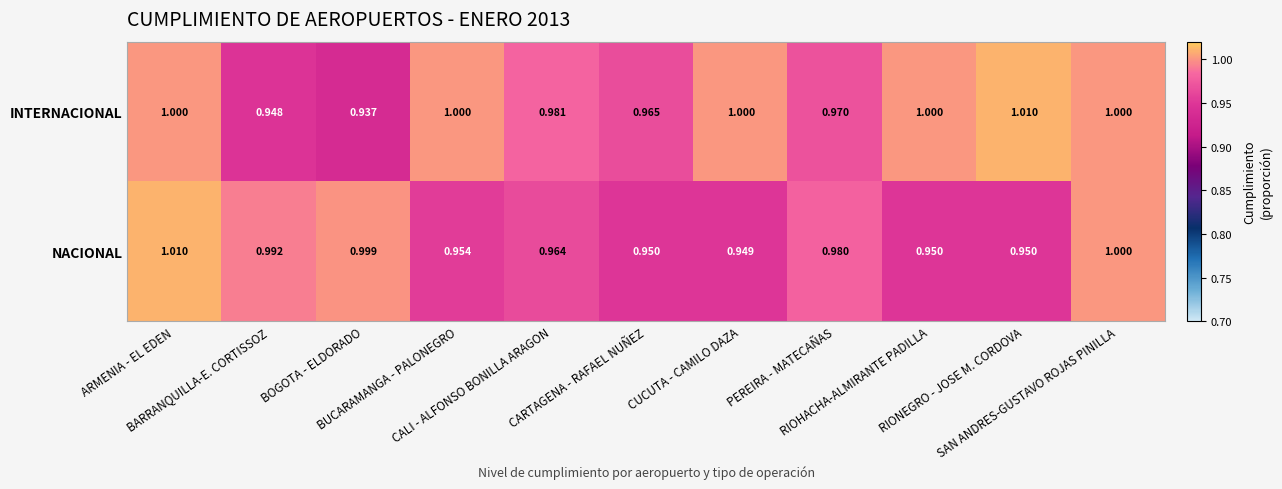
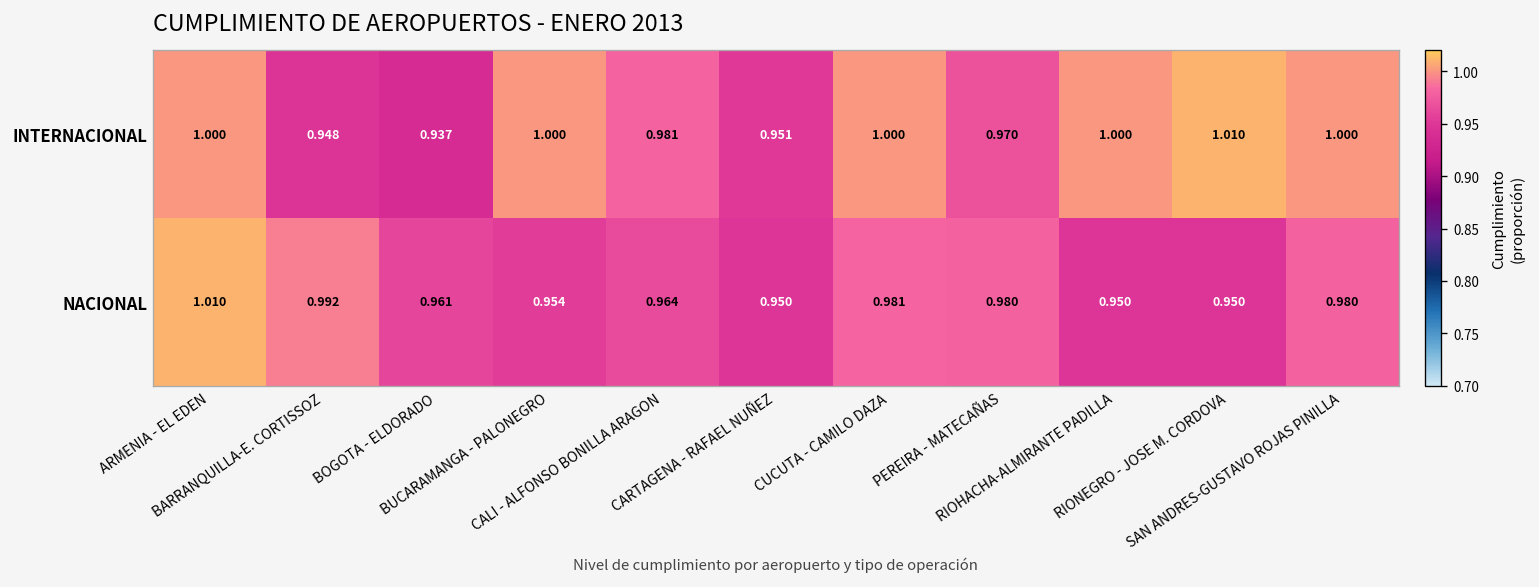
  {
    "INTERNACIONAL": {
      "ARMENIA - EL EDEN": 1.000,
      "BARRANQUILLA-E. CORTISSOZ": 0.948,
      "BOGOTA - ELDORADO": 0.937,
      "BUCARAMANGA - PALONEGRO": 1.000,
      "CALI - ALFONSO BONILLA ARAGON": 0.981,
-     "CARTAGENA - RAFAEL NUÑEZ": 0.965,
+     "CARTAGENA - RAFAEL NUÑEZ": 0.951,
      "CUCUTA - CAMILO DAZA": 1.000,
      "PEREIRA - MATECAÑAS": 0.970,
      "RIOHACHA-ALMIRANTE PADILLA": 1.000,
      "RIONEGRO - JOSE M. CORDOVA": 1.010,
      "SAN ANDRES-GUSTAVO ROJAS PINILLA": 1.000
    },
    "NACIONAL": {
      "ARMENIA - EL EDEN": 1.010,
      "BARRANQUILLA-E. CORTISSOZ": 0.992,
-     "BOGOTA - ELDORADO": 0.999,
+     "BOGOTA - ELDORADO": 0.961,
      "BUCARAMANGA - PALONEGRO": 0.954,
      "CALI - ALFONSO BONILLA ARAGON": 0.964,
      "CARTAGENA - RAFAEL NUÑEZ": 0.950,
-     "CUCUTA - CAMILO DAZA": 0.949,
+     "CUCUTA - CAMILO DAZA": 0.981,
      "PEREIRA - MATECAÑAS": 0.980,
      "RIOHACHA-ALMIRANTE PADILLA": 0.950,
      "RIONEGRO - JOSE M. CORDOVA": 0.950,
-     "SAN ANDRES-GUSTAVO ROJAS PINILLA": 1.000
+     "SAN ANDRES-GUSTAVO ROJAS PINILLA": 0.980
    }
  }
